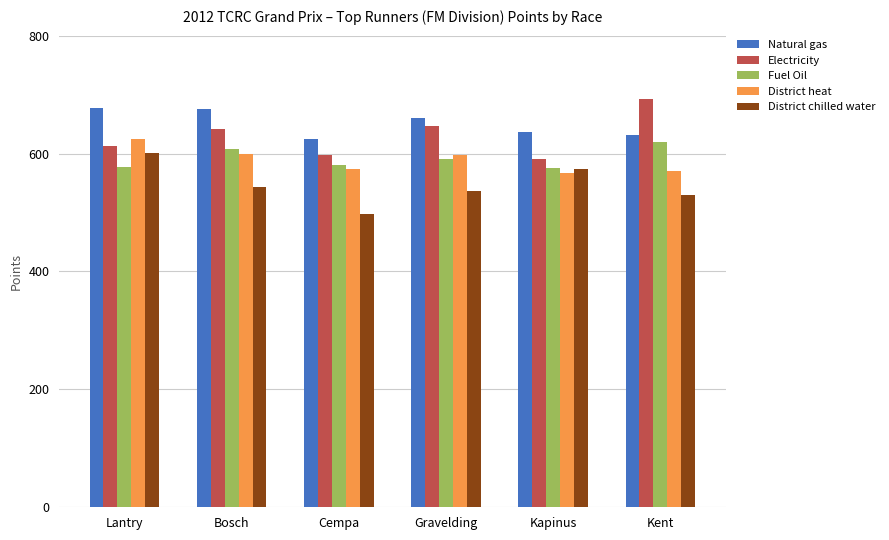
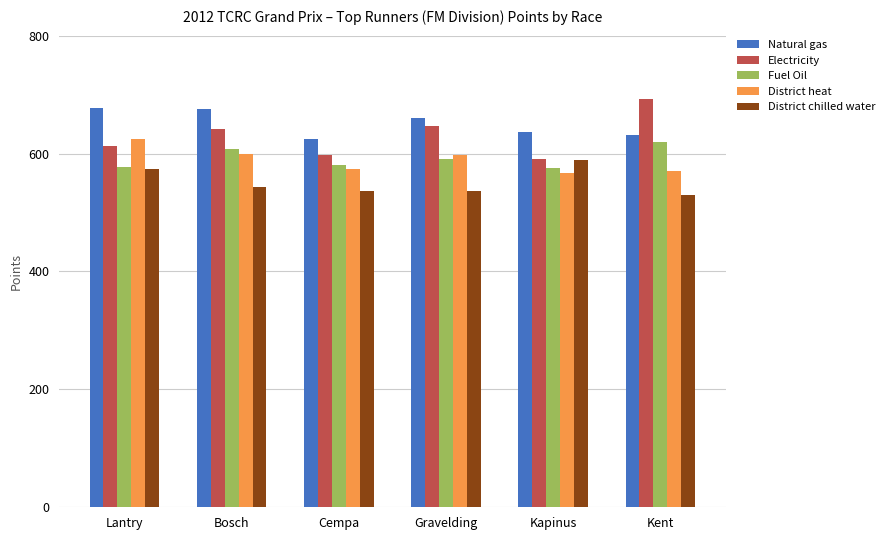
  {
    "Natural gas": {
      "Lantry": 680,
      "Bosch": 680,
      "Cempa": 630,
      "Gravelding": 660,
      "Kapinus": 640,
      "Kent": 630
    },
    "Electricity": {
      "Lantry": 610,
      "Bosch": 640,
      "Cempa": 600,
      "Gravelding": 650,
      "Kapinus": 590,
      "Kent": 690
    },
    "Fuel Oil": {
      "Lantry": 580,
      "Bosch": 610,
      "Cempa": 580,
      "Gravelding": 590,
      "Kapinus": 580,
      "Kent": 620
    },
    "District heat": {
      "Lantry": 630,
      "Bosch": 600,
      "Cempa": 570,
      "Gravelding": 600,
      "Kapinus": 570,
      "Kent": 570
    },
    "District chilled water": {
-     "Lantry": 600,
+     "Lantry": 570,
      "Bosch": 540,
-     "Cempa": 500,
+     "Cempa": 540,
      "Gravelding": 540,
-     "Kapinus": 570,
+     "Kapinus": 590,
      "Kent": 530
    }
  }
